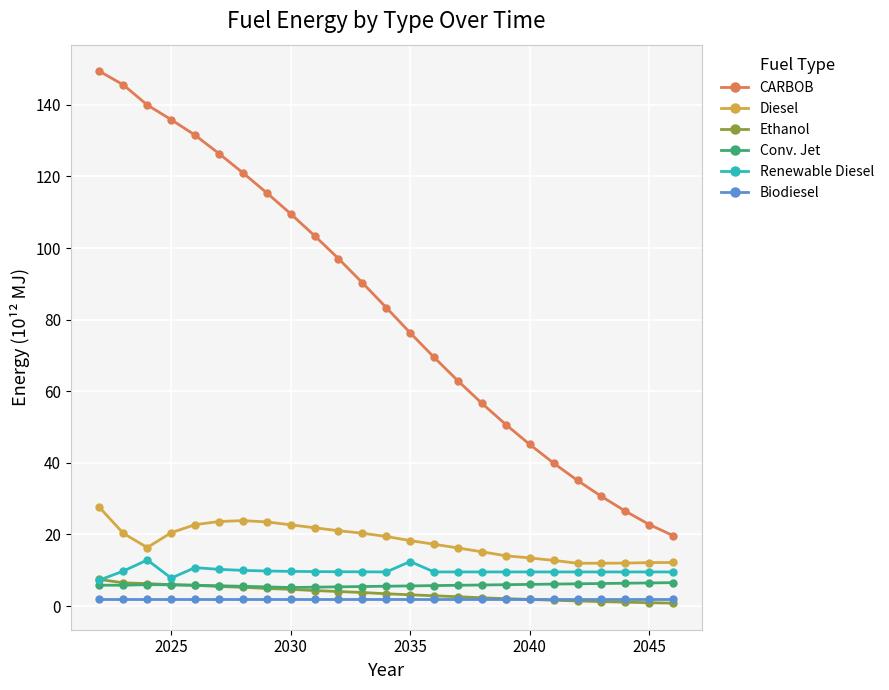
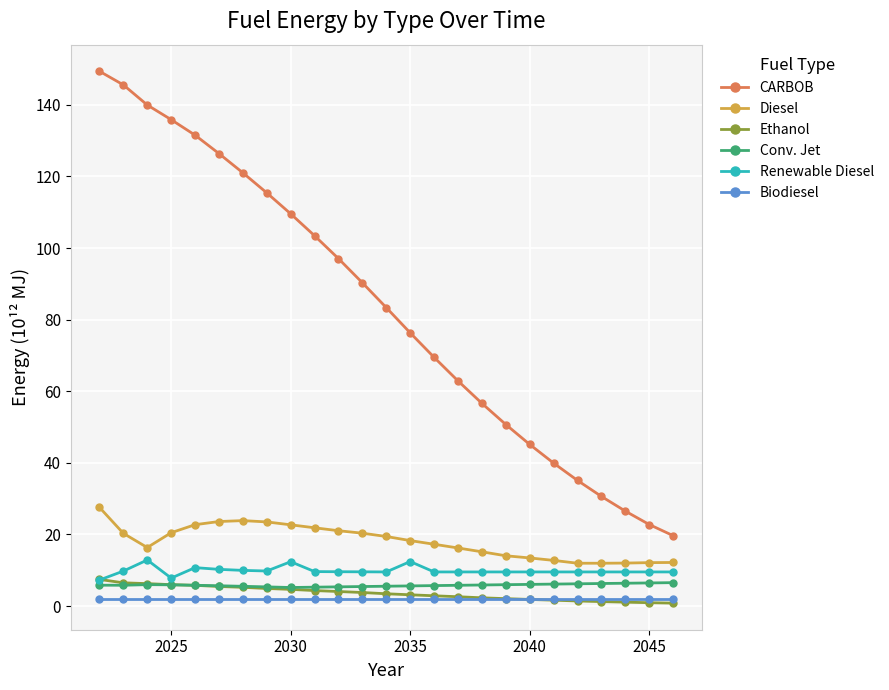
  {
    "Ethanol": {
      "2035": 3,
      "2045": 1
    },
    "Conv. Jet": {
      "2035": 6,
      "2040": 6,
      "2045": 6
    },
    "Renewable Diesel": {
      "2025": 8,
-     "2030": 10,
+     "2030": 12,
      "2035": 12,
      "2040": 10,
      "2045": 10
    },
    "Biodiesel": {
      "2025": 2,
      "2030": 2,
      "2035": 2,
      "2045": 2
    }
  }
